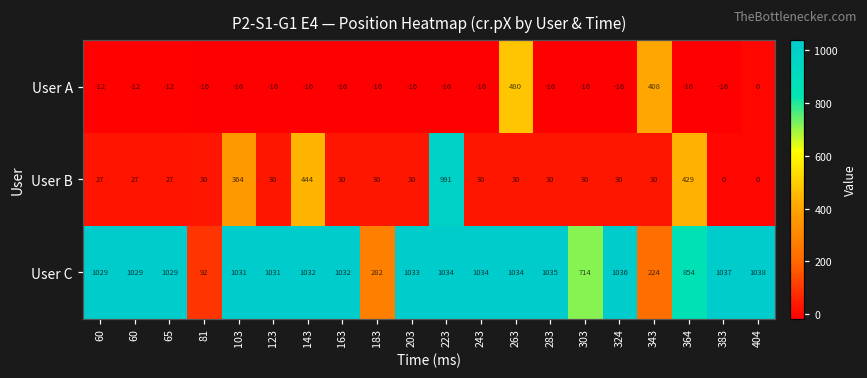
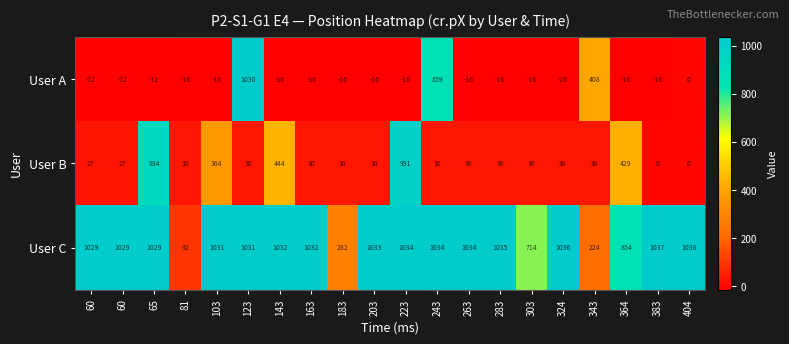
  {
    "User A": {
      "65": -12,
      "81": -16,
      "103": -16,
-     "123": -16,
+     "123": 1030,
      "143": -16,
      "163": -16,
      "183": -16,
      "203": -16,
      "223": -16,
-     "243": -16,
-     "263": 480,
+     "243": 859,
+     "263": -16,
      "283": -16,
      "303": -16,
      "324": -16,
      "343": 408,
      "364": -16,
      "383": -16,
      "404": 0
    },
    "User B": {
-     "65": 27,
+     "65": 934,
      "81": 30,
      "103": 364,
      "123": 30,
      "143": 444,
      "163": 30,
      "183": 30,
      "203": 30,
      "223": 991,
      "243": 30,
      "263": 30,
      "283": 30,
      "303": 30,
      "324": 30,
      "343": 30,
      "364": 429,
      "383": 0,
      "404": 0
    },
    "User C": {
      "65": 1029,
      "81": 92,
      "103": 1031,
      "123": 1031,
      "143": 1032,
      "163": 1032,
      "183": 282,
      "203": 1033,
      "223": 1034,
      "243": 1034,
      "263": 1034,
      "283": 1035,
      "303": 714,
      "324": 1036,
      "343": 224,
      "364": 854,
      "383": 1037,
      "404": 1038
    }
  }
